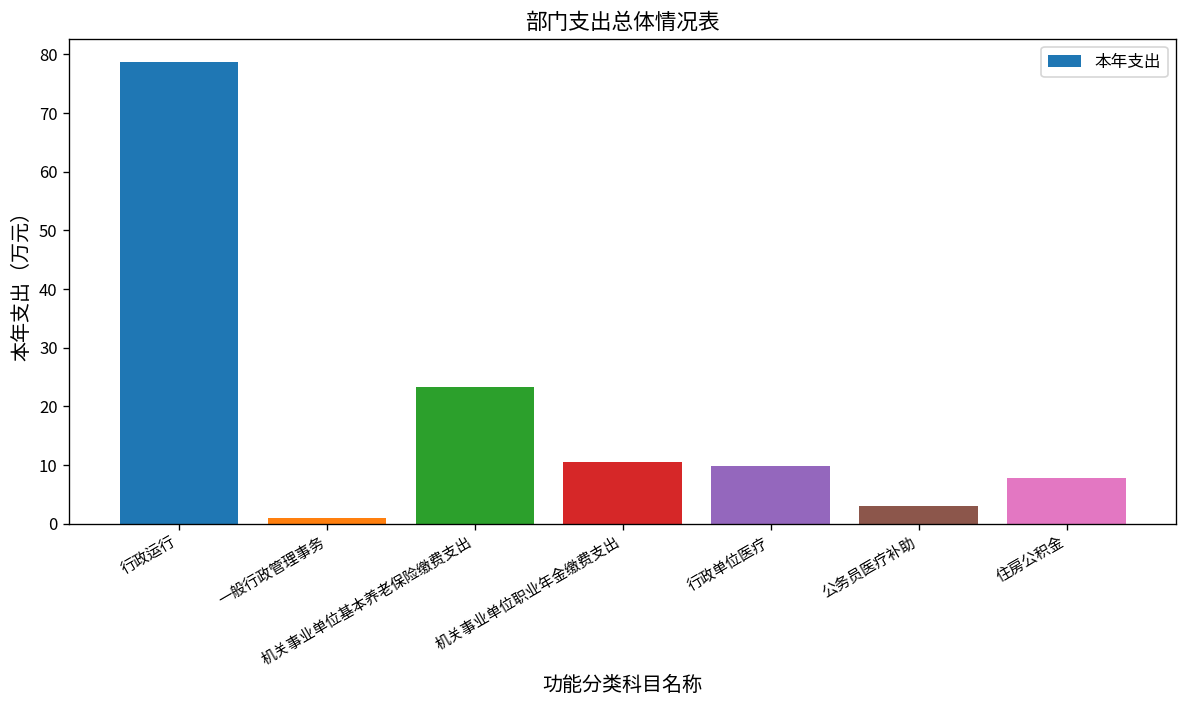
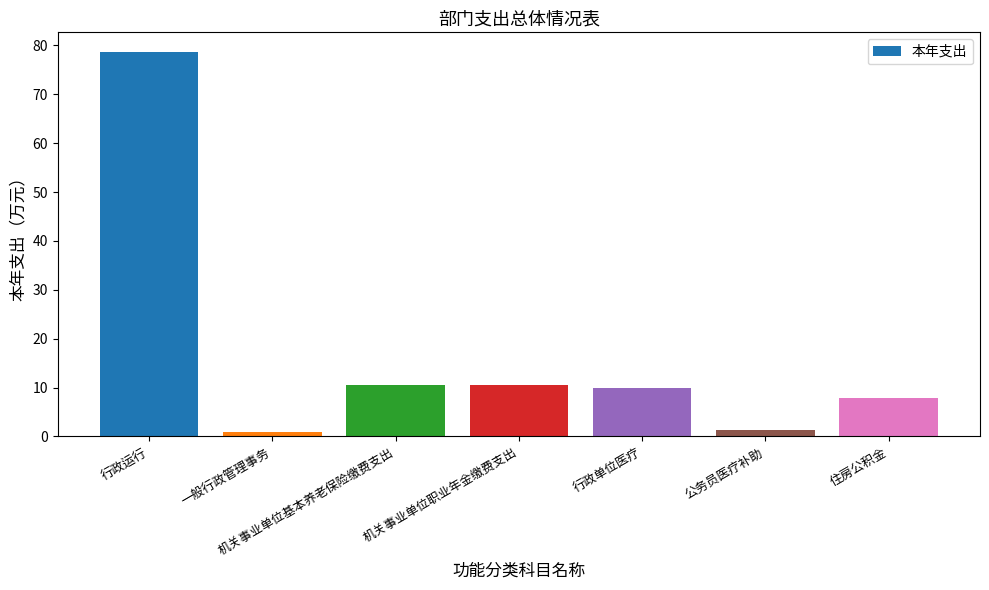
  {
    "行政运行": 79,
    "一般行政管理事务": 1,
-   "机关事业单位基本养老保险缴费支出": 23,
+   "机关事业单位基本养老保险缴费支出": 10,
    "机关事业单位职业年金缴费支出": 11,
    "行政单位医疗": 10,
-   "公务员医疗补助": 3,
+   "公务员医疗补助": 1,
    "住房公积金": 8
  }
